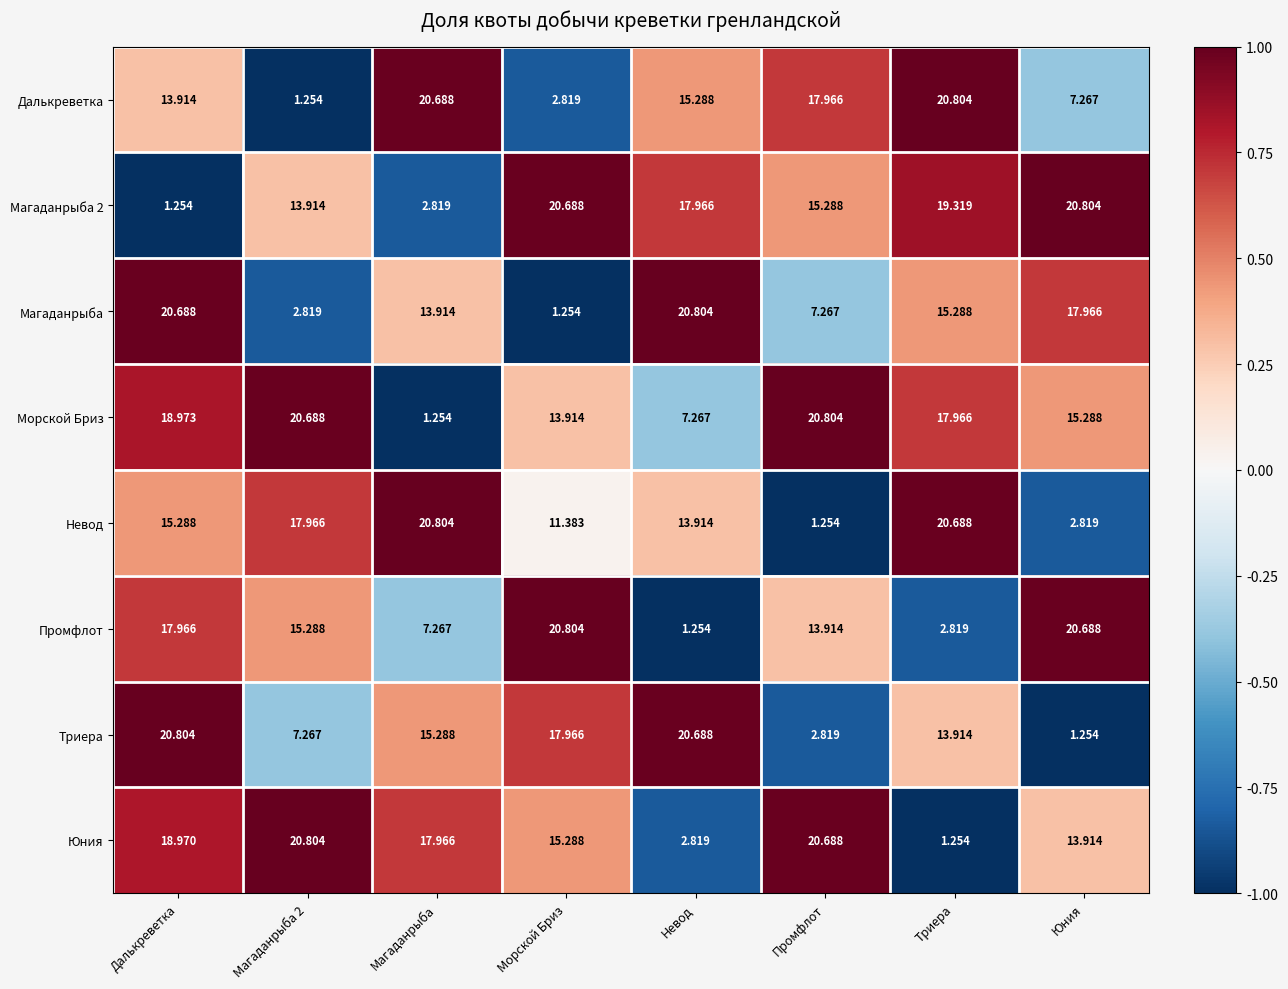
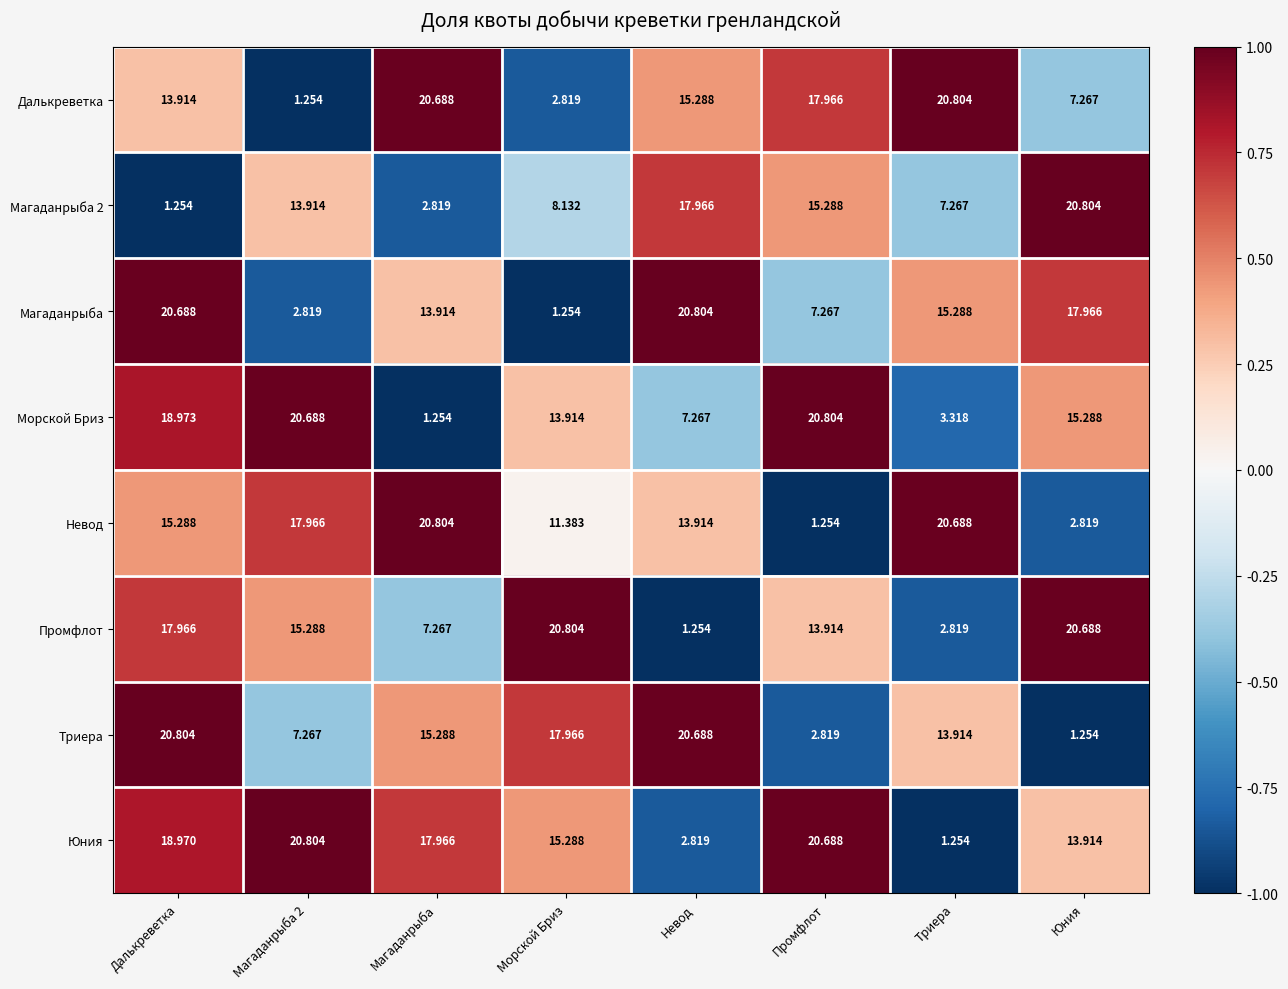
  {
    "Далькреветка": {
      "Далькреветка": 13.914,
      "Магаданрыба 2": 1.254,
      "Магаданрыба": 20.688,
      "Морской Бриз": 2.819,
      "Невод": 15.288,
      "Промфлот": 17.966,
      "Триера": 20.804,
      "Юния": 7.267
    },
    "Магаданрыба 2": {
      "Далькреветка": 1.254,
      "Магаданрыба 2": 13.914,
      "Магаданрыба": 2.819,
-     "Морской Бриз": 20.688,
+     "Морской Бриз": 8.132,
      "Невод": 17.966,
      "Промфлот": 15.288,
-     "Триера": 19.319,
+     "Триера": 7.267,
      "Юния": 20.804
    },
    "Магаданрыба": {
      "Далькреветка": 20.688,
      "Магаданрыба 2": 2.819,
      "Магаданрыба": 13.914,
      "Морской Бриз": 1.254,
      "Невод": 20.804,
      "Промфлот": 7.267,
      "Триера": 15.288,
      "Юния": 17.966
    },
    "Морской Бриз": {
      "Далькреветка": 18.973,
      "Магаданрыба 2": 20.688,
      "Магаданрыба": 1.254,
      "Морской Бриз": 13.914,
      "Невод": 7.267,
      "Промфлот": 20.804,
-     "Триера": 17.966,
+     "Триера": 3.318,
      "Юния": 15.288
    },
    "Невод": {
      "Далькреветка": 15.288,
      "Магаданрыба 2": 17.966,
      "Магаданрыба": 20.804,
      "Морской Бриз": 11.383,
      "Невод": 13.914,
      "Промфлот": 1.254,
      "Триера": 20.688,
      "Юния": 2.819
    },
    "Промфлот": {
      "Далькреветка": 17.966,
      "Магаданрыба 2": 15.288,
      "Магаданрыба": 7.267,
      "Морской Бриз": 20.804,
      "Невод": 1.254,
      "Промфлот": 13.914,
      "Триера": 2.819,
      "Юния": 20.688
    },
    "Триера": {
      "Далькреветка": 20.804,
      "Магаданрыба 2": 7.267,
      "Магаданрыба": 15.288,
      "Морской Бриз": 17.966,
      "Невод": 20.688,
      "Промфлот": 2.819,
      "Триера": 13.914,
      "Юния": 1.254
    },
    "Юния": {
      "Далькреветка": 18.970,
      "Магаданрыба 2": 20.804,
      "Магаданрыба": 17.966,
      "Морской Бриз": 15.288,
      "Невод": 2.819,
      "Промфлот": 20.688,
      "Триера": 1.254,
      "Юния": 13.914
    }
  }
